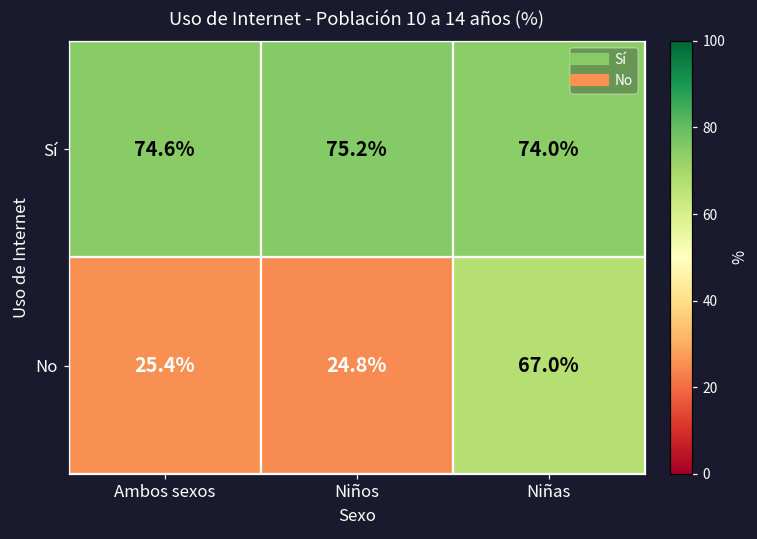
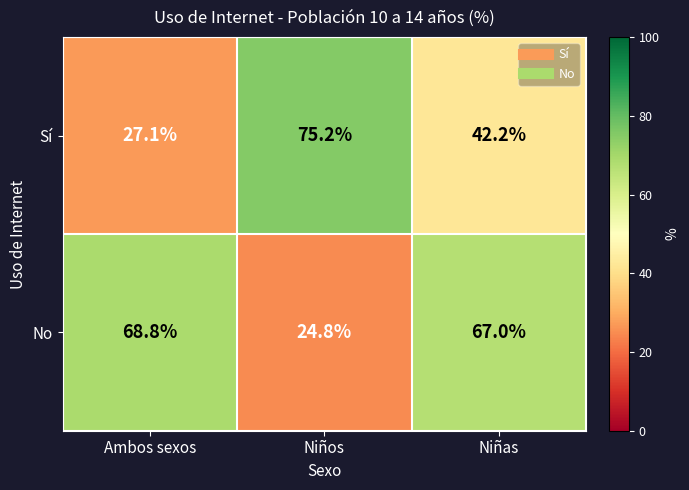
  {
    "Sí": {
-     "Ambos sexos": "74.6%",
+     "Ambos sexos": "27.1%",
      "Niños": "75.2%",
-     "Niñas": "74.0%"
+     "Niñas": "42.2%"
    },
    "No": {
-     "Ambos sexos": "25.4%",
+     "Ambos sexos": "68.8%",
      "Niños": "24.8%",
      "Niñas": "67.0%"
    }
  }
